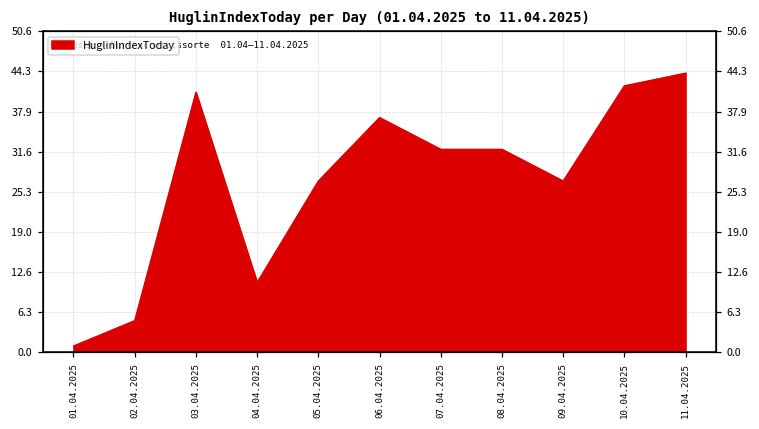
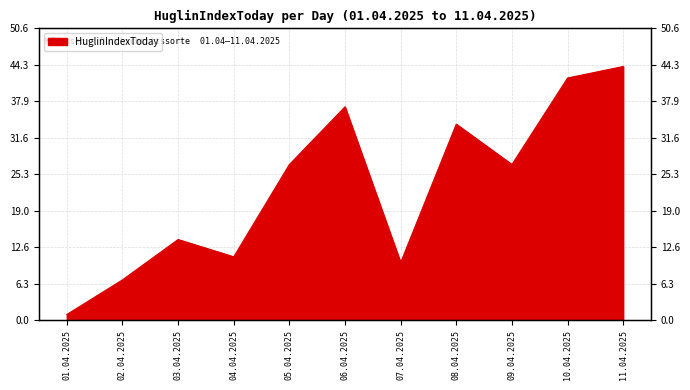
  {
    "01.04.2025": 1,
-   "02.04.2025": 5,
-   "03.04.2025": 41,
+   "02.04.2025": 7,
+   "03.04.2025": 14,
    "04.04.2025": 11,
    "05.04.2025": 27,
    "06.04.2025": 37,
-   "07.04.2025": 32,
-   "08.04.2025": 32,
+   "07.04.2025": 10,
+   "08.04.2025": 34,
    "09.04.2025": 27,
    "10.04.2025": 42,
    "11.04.2025": 44
  }
